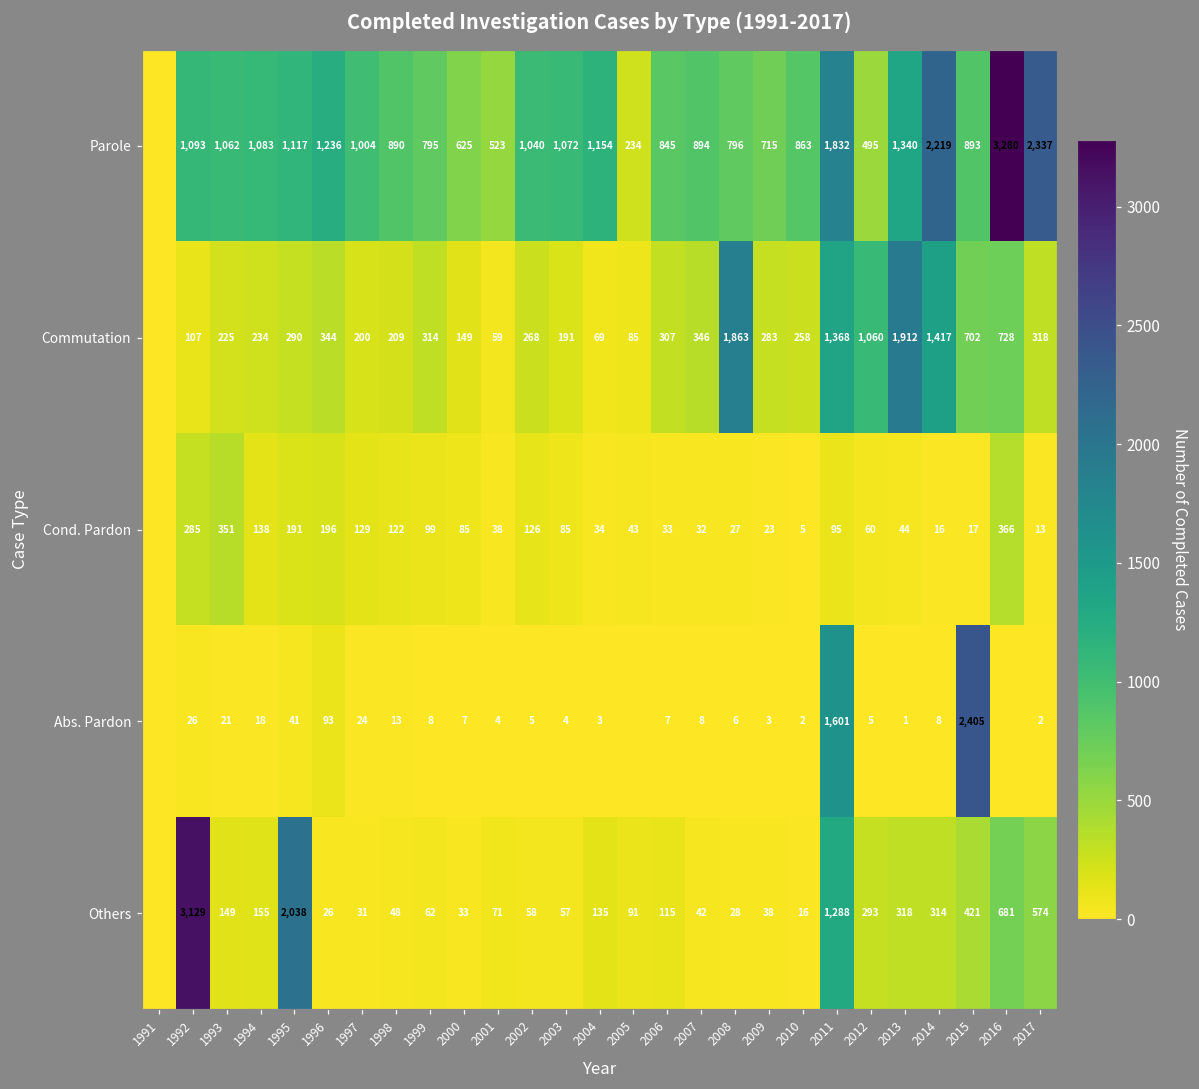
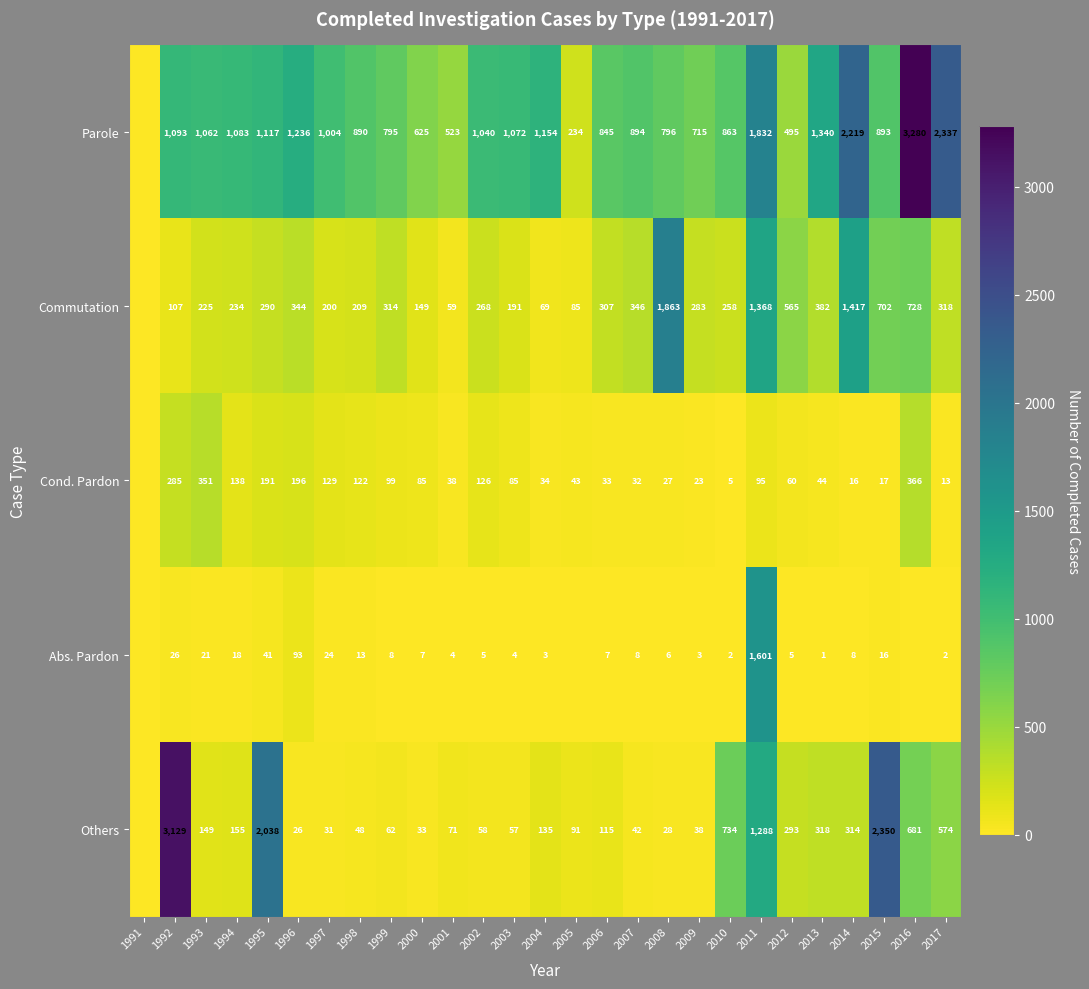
  {
    "Parole": {
      "1992": "1,093",
      "1993": "1,062",
      "1994": "1,083",
      "1995": "1,117",
      "1996": "1,236",
      "1997": "1,004",
      "1998": "890",
      "1999": "795",
      "2000": "625",
      "2001": "523",
      "2002": "1,040",
      "2003": "1,072",
      "2004": "1,154",
      "2005": "234",
      "2006": "845",
      "2007": "894",
      "2008": "796",
      "2009": "715",
      "2010": "863",
      "2011": "1,832",
      "2012": "495",
      "2013": "1,340",
      "2014": "2,219",
      "2015": "893",
      "2016": "3,280",
      "2017": "2,337"
    },
    "Commutation": {
      "1992": "107",
      "1993": "225",
      "1994": "234",
      "1995": "290",
      "1996": "344",
      "1997": "200",
      "1998": "209",
      "1999": "314",
      "2000": "149",
      "2001": "59",
      "2002": "268",
      "2003": "191",
      "2004": "69",
      "2005": "85",
      "2006": "307",
      "2007": "346",
      "2008": "1,863",
      "2009": "283",
      "2010": "258",
      "2011": "1,368",
-     "2012": "1,060",
-     "2013": "1,912",
+     "2012": "565",
+     "2013": "382",
      "2014": "1,417",
      "2015": "702",
      "2016": "728",
      "2017": "318"
    },
    "Cond. Pardon": {
      "1992": "285",
      "1993": "351",
      "1994": "138",
      "1995": "191",
      "1996": "196",
      "1997": "129",
      "1998": "122",
      "1999": "99",
      "2000": "85",
      "2001": "38",
      "2002": "126",
      "2003": "85",
      "2004": "34",
      "2005": "43",
      "2006": "33",
      "2007": "32",
      "2008": "27",
      "2009": "23",
      "2010": "5",
      "2011": "95",
      "2012": "60",
      "2013": "44",
      "2014": "16",
      "2015": "17",
      "2016": "366",
      "2017": "13"
    },
    "Abs. Pardon": {
      "1992": "26",
      "1993": "21",
      "1994": "18",
      "1995": "41",
      "1996": "93",
      "1997": "24",
      "1998": "13",
      "1999": "8",
      "2000": "7",
      "2001": "4",
      "2002": "5",
      "2003": "4",
      "2004": "3",
      "2006": "7",
      "2007": "8",
      "2008": "6",
      "2009": "3",
      "2010": "2",
      "2011": "1,601",
      "2012": "5",
      "2013": "1",
      "2014": "8",
-     "2015": "2,405",
+     "2015": "16",
      "2017": "2"
    },
    "Others": {
      "1992": "3,129",
      "1993": "149",
      "1994": "155",
      "1995": "2,038",
      "1996": "26",
      "1997": "31",
      "1998": "48",
      "1999": "62",
      "2000": "33",
      "2001": "71",
      "2002": "58",
      "2003": "57",
      "2004": "135",
      "2005": "91",
      "2006": "115",
      "2007": "42",
      "2008": "28",
      "2009": "38",
-     "2010": "16",
+     "2010": "734",
      "2011": "1,288",
      "2012": "293",
      "2013": "318",
      "2014": "314",
-     "2015": "421",
+     "2015": "2,350",
      "2016": "681",
      "2017": "574"
    }
  }
